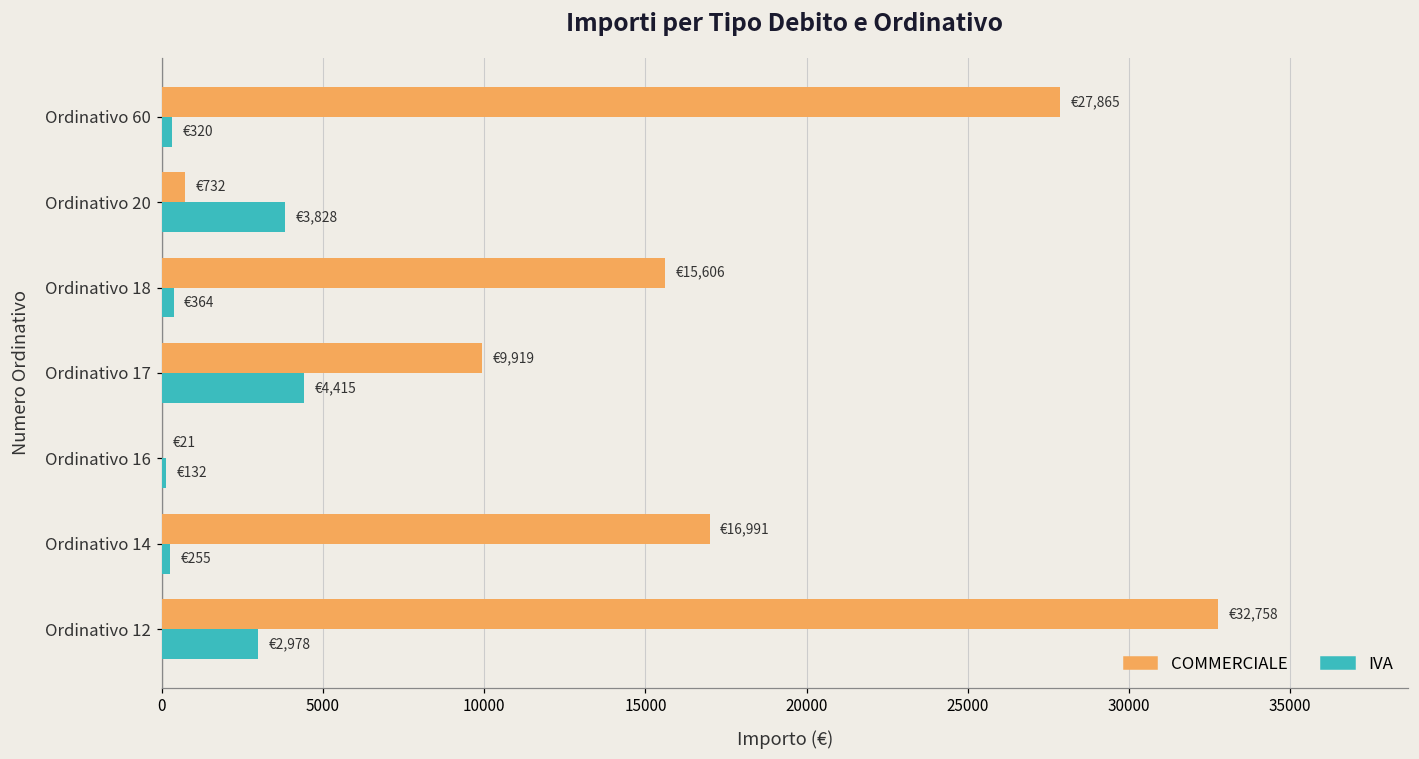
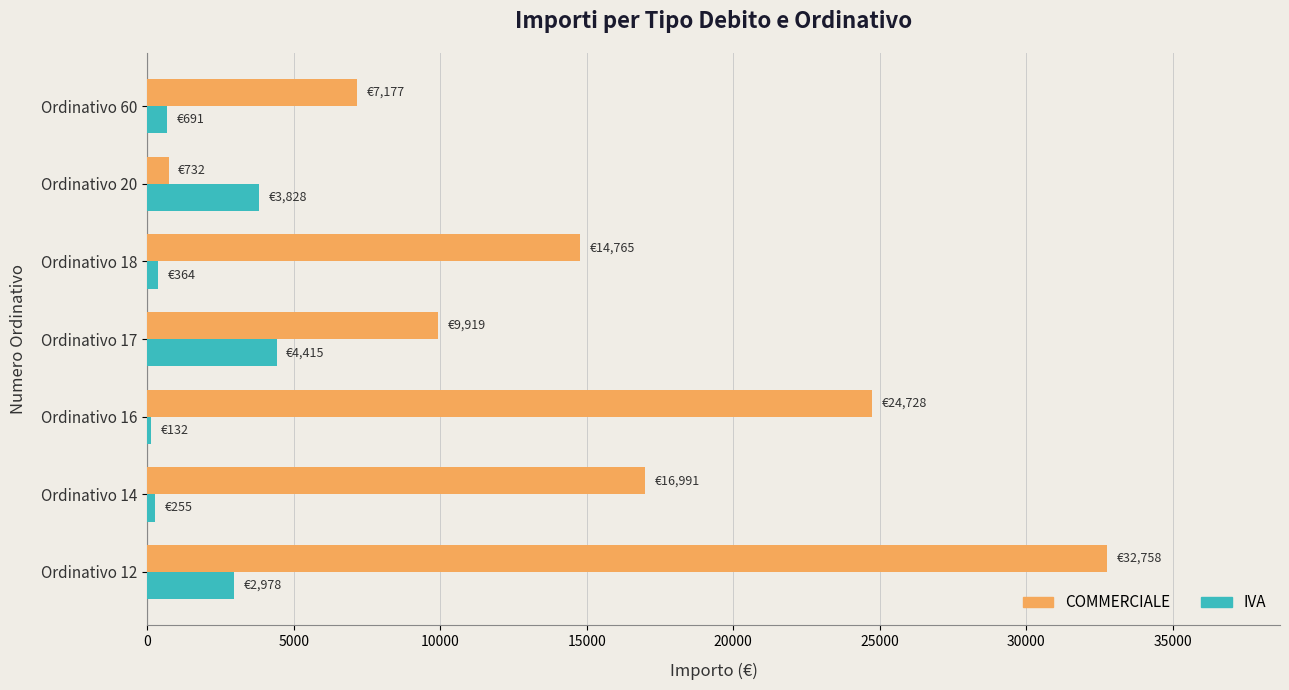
  {
    "COMMERCIALE": {
-     "Ordinativo 60": "€27,865",
+     "Ordinativo 60": "€7,177",
      "Ordinativo 20": "€732",
-     "Ordinativo 18": "€15,606",
+     "Ordinativo 18": "€14,765",
      "Ordinativo 17": "€9,919",
-     "Ordinativo 16": "€21",
+     "Ordinativo 16": "€24,728",
      "Ordinativo 14": "€16,991",
      "Ordinativo 12": "€32,758"
    },
    "IVA": {
-     "Ordinativo 60": "€320",
+     "Ordinativo 60": "€691",
      "Ordinativo 20": "€3,828",
      "Ordinativo 18": "€364",
      "Ordinativo 17": "€4,415",
      "Ordinativo 16": "€132",
      "Ordinativo 14": "€255",
      "Ordinativo 12": "€2,978"
    }
  }
